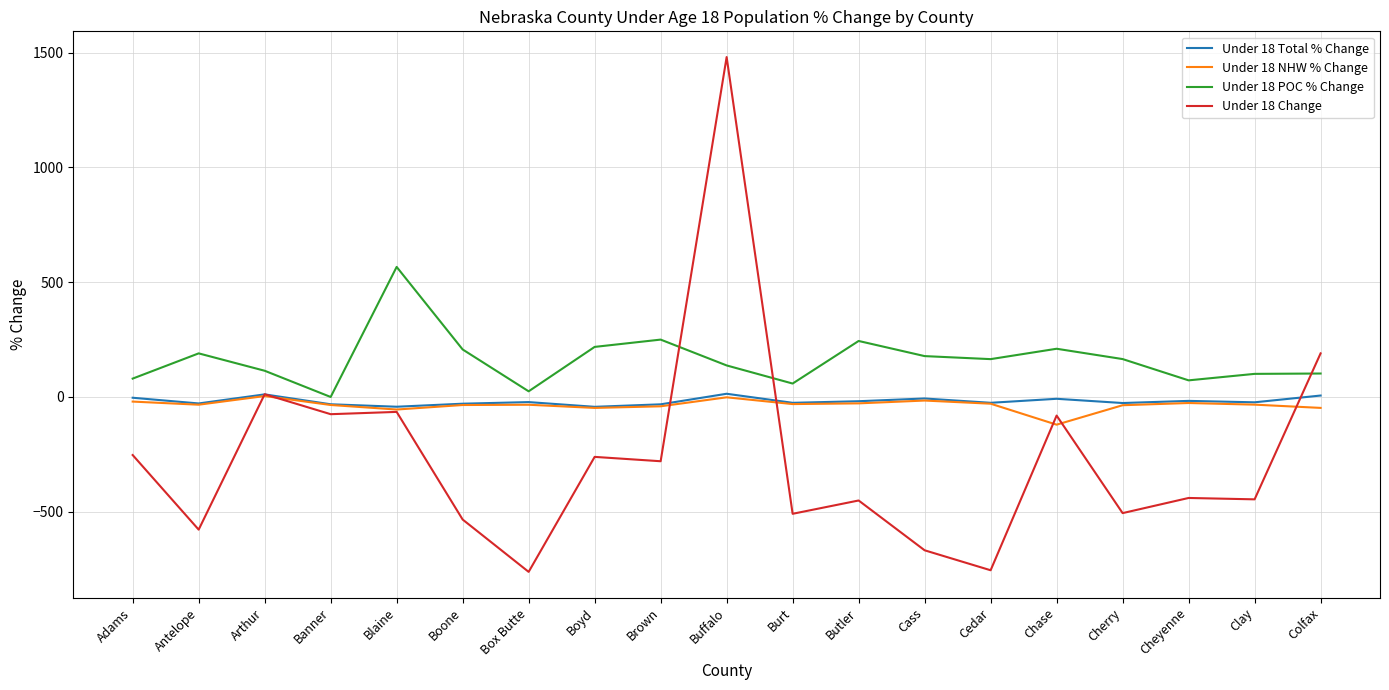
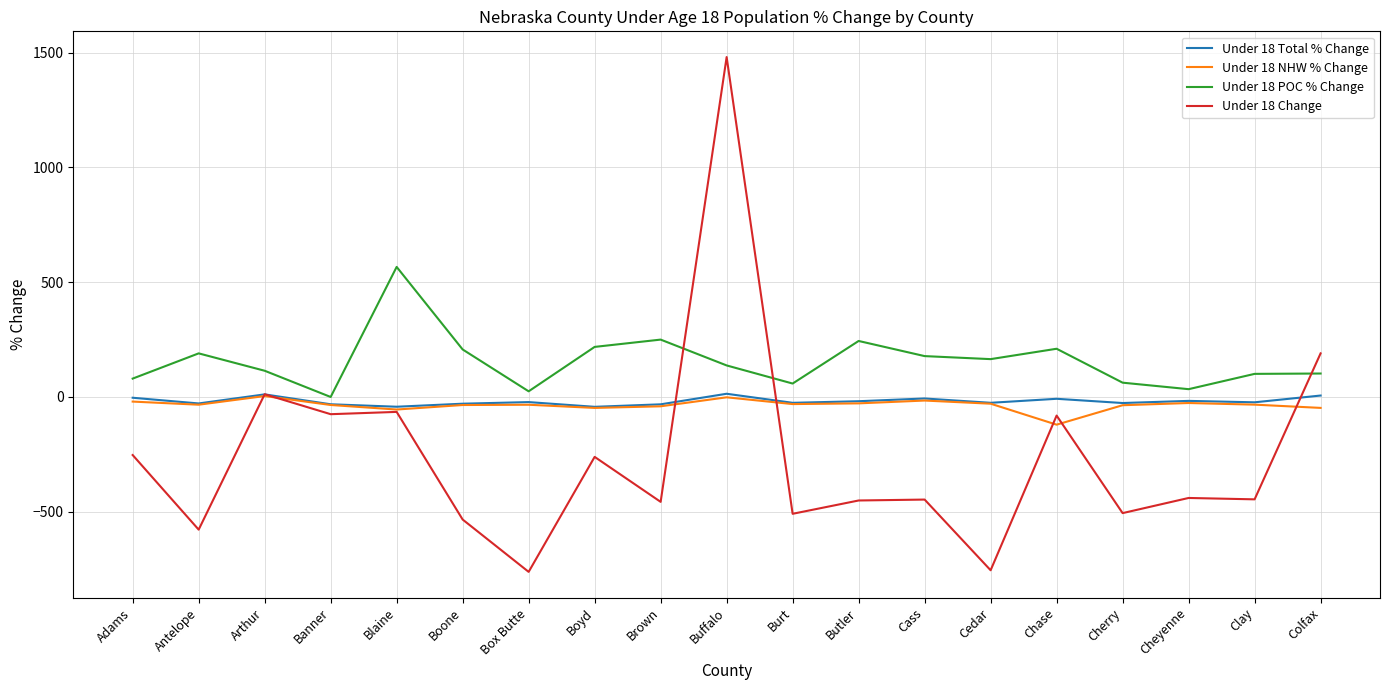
  {
    "Under 18 Total % Change": {
      "Adams": 0,
      "Blaine": -40,
      "Box Butte": -20,
      "Buffalo": 10,
      "Chase": -10,
      "Colfax": 10
    },
    "Under 18 NHW % Change": {
      "Adams": -20,
      "Box Butte": -30,
      "Buffalo": 0,
      "Chase": -120,
      "Colfax": -50
    },
    "Under 18 POC % Change": {
      "Adams": 80,
      "Antelope": 190,
      "Arthur": 110,
      "Banner": 0,
      "Blaine": 570,
      "Boone": 210,
      "Box Butte": 20,
      "Boyd": 220,
      "Brown": 250,
      "Buffalo": 140,
      "Burt": 60,
      "Butler": 240,
      "Cass": 180,
      "Cedar": 160,
      "Chase": 210,
-     "Cherry": 170,
-     "Cheyenne": 70,
+     "Cherry": 60,
+     "Cheyenne": 30,
      "Clay": 100,
      "Colfax": 100
    },
    "Under 18 Change": {
      "Adams": -250,
      "Antelope": -580,
      "Banner": -80,
      "Boone": -530,
      "Box Butte": -760,
      "Boyd": -260,
-     "Brown": -280,
+     "Brown": -460,
      "Buffalo": 1480,
      "Burt": -510,
      "Butler": -450,
-     "Cass": -670,
+     "Cass": -450,
      "Cedar": -760,
      "Chase": -80,
      "Cherry": -510,
      "Cheyenne": -440,
      "Clay": -450,
      "Colfax": 190
    }
  }
